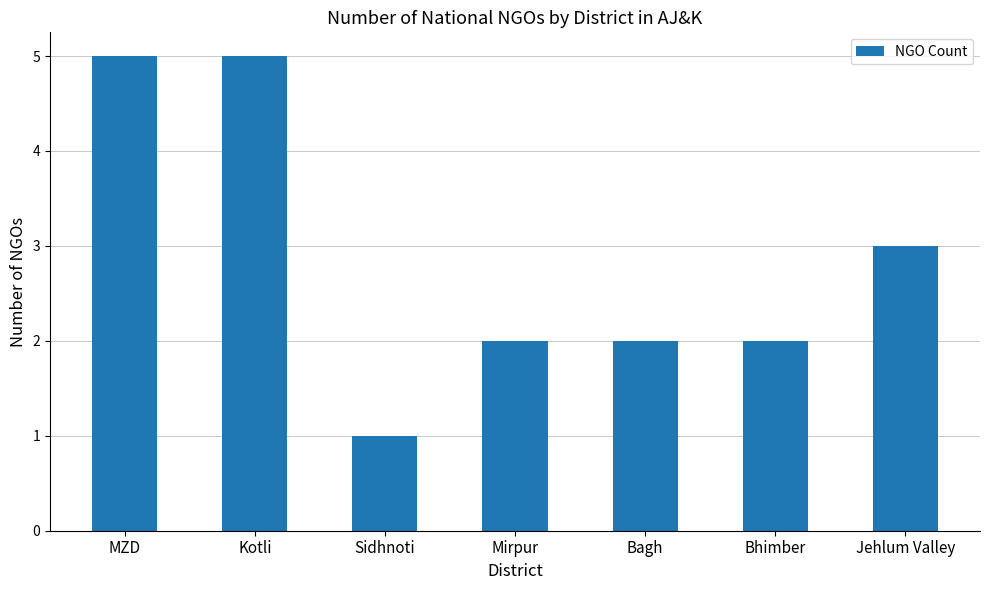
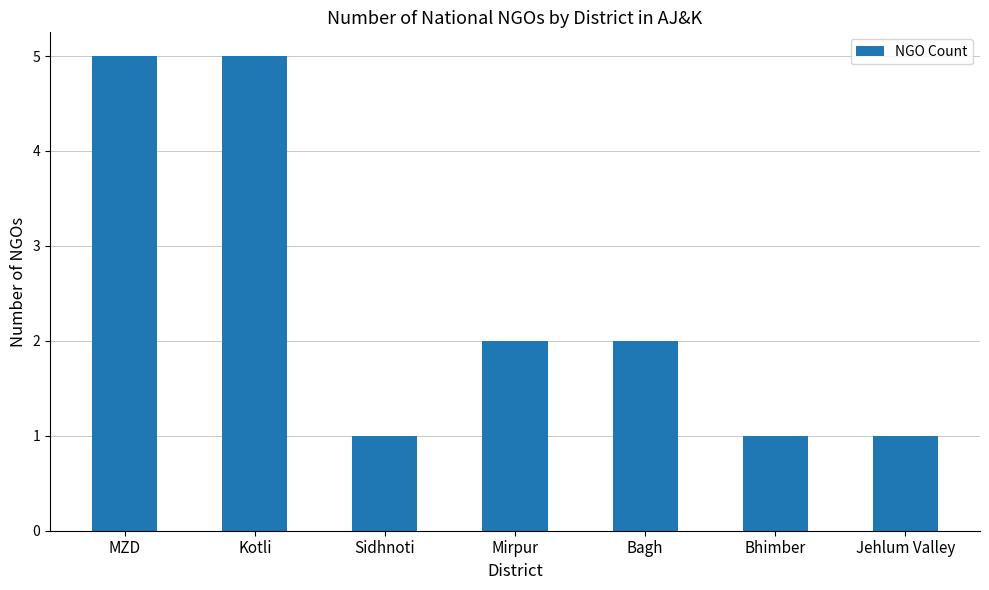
  {
    "MZD": 5,
    "Kotli": 5,
    "Sidhnoti": 1,
    "Mirpur": 2,
    "Bagh": 2,
-   "Bhimber": 2,
-   "Jehlum Valley": 3
+   "Bhimber": 1,
+   "Jehlum Valley": 1
  }
